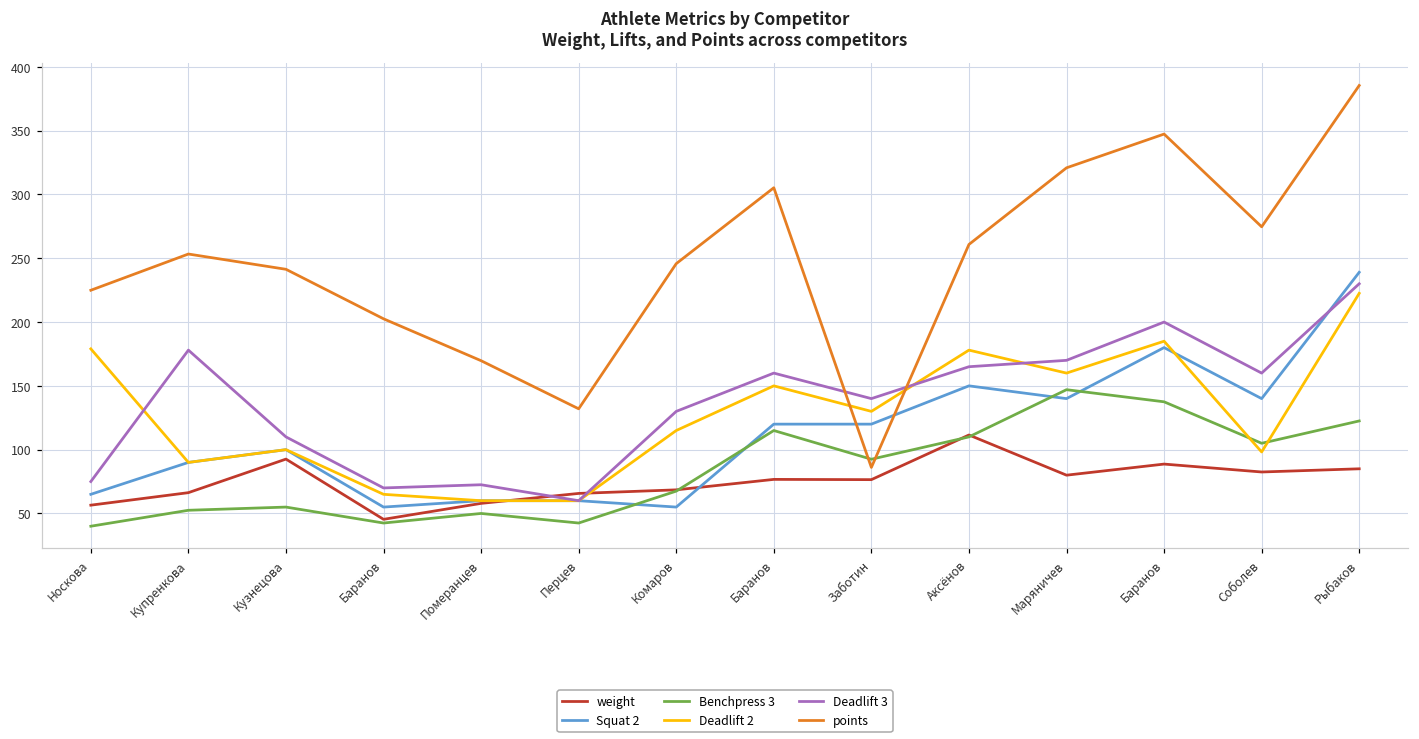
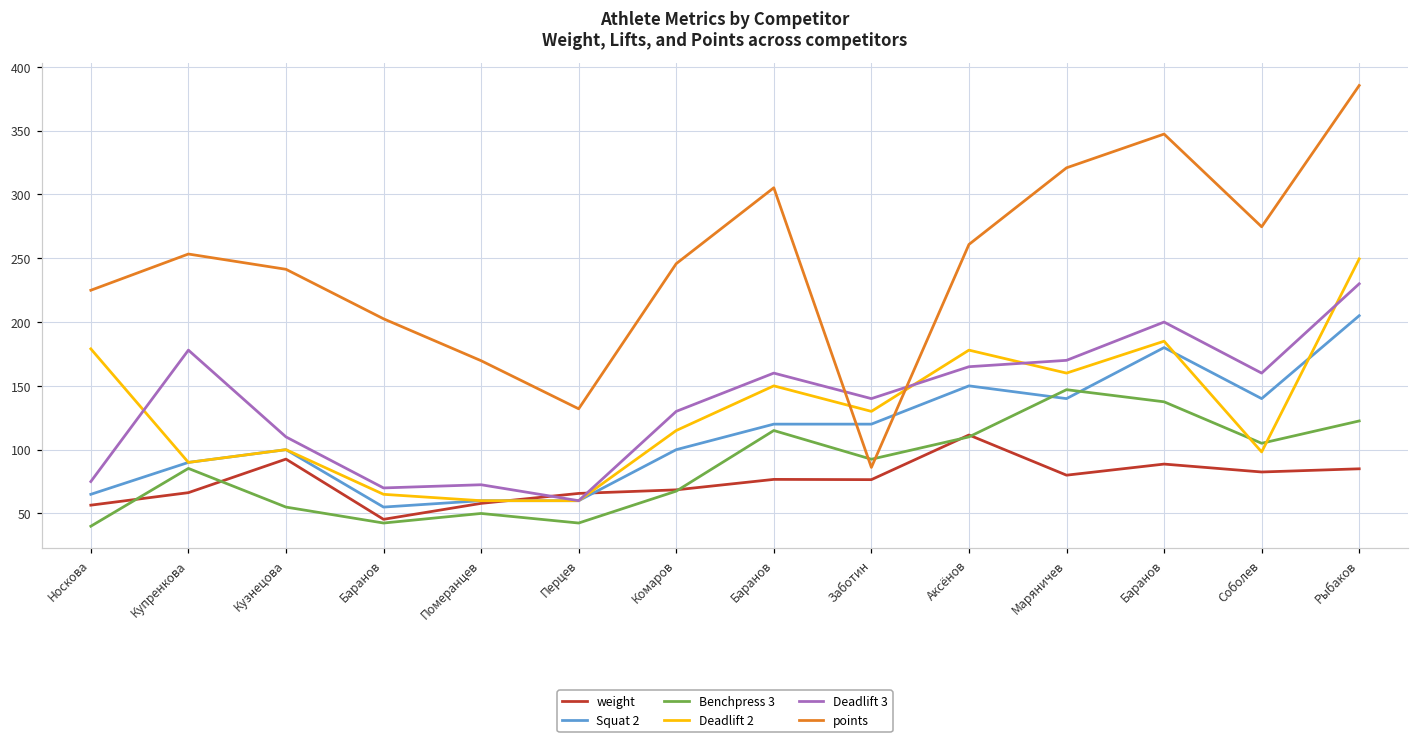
  {
    "weight": {
      "Носкова": 57,
      "Купренкова": 66,
      "Кузнецова": 93,
      "Перцев": 66,
      "Заботин": 77,
      "Маряничев": 80,
      "Соболев": 83,
      "Рыбаков": 85
    },
    "Squat 2": {
      "Носкова": 65,
-     "Комаров": 55,
+     "Комаров": 100,
      "Заботин": 120,
      "Аксёнов": 150,
      "Маряничев": 140,
      "Соболев": 140,
-     "Рыбаков": 239
+     "Рыбаков": 205
    },
    "Benchpress 3": {
      "Носкова": 40,
-     "Купренкова": 53,
+     "Купренкова": 85,
      "Кузнецова": 55,
      "Померанцев": 50,
      "Перцев": 43,
      "Заботин": 93,
      "Маряничев": 147,
      "Соболев": 105,
      "Рыбаков": 123
    },
    "Deadlift 2": {
      "Носкова": 179,
      "Комаров": 115,
      "Заботин": 130,
      "Аксёнов": 178,
      "Маряничев": 160,
      "Соболев": 98,
-     "Рыбаков": 223
+     "Рыбаков": 250
    },
    "Deadlift 3": {
      "Носкова": 75,
      "Купренкова": 178,
      "Кузнецова": 110,
      "Померанцев": 73,
      "Комаров": 130,
      "Заботин": 140,
      "Аксёнов": 165,
      "Маряничев": 170,
      "Соболев": 160,
      "Рыбаков": 230
    },
    "points": {
      "Носкова": 225,
      "Купренкова": 253,
      "Кузнецова": 241,
      "Померанцев": 170,
      "Перцев": 132,
      "Комаров": 246,
      "Заботин": 86,
      "Аксёнов": 261,
      "Маряничев": 321,
      "Соболев": 275,
      "Рыбаков": 385
    }
  }
